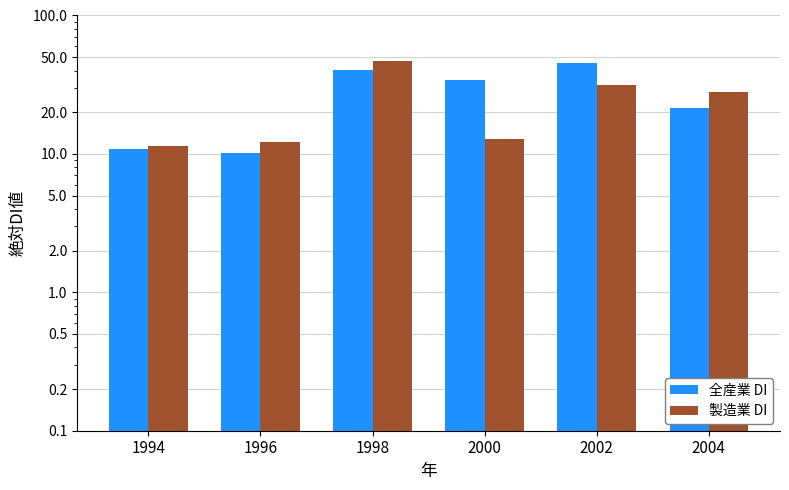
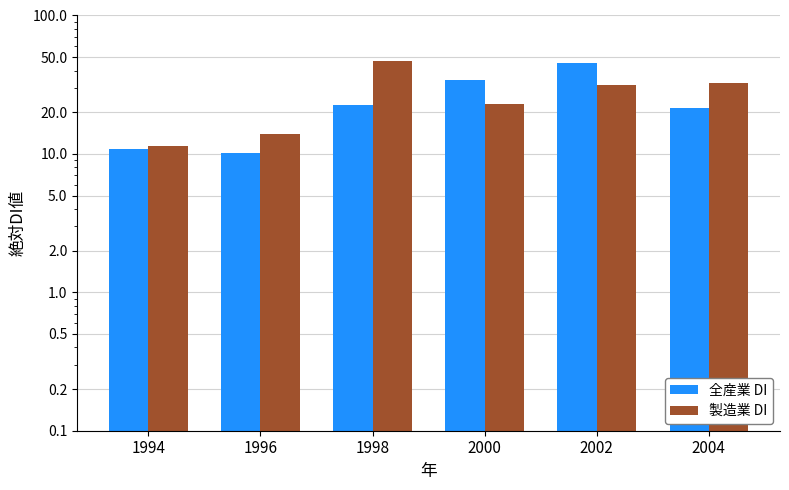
  {
    "全産業 DI": {
      "1994": 11,
      "1996": 10,
-     "1998": 41,
+     "1998": 22,
      "2000": 34,
      "2002": 45,
      "2004": 21
    },
    "製造業 DI": {
      "1994": 12,
-     "1996": 12,
+     "1996": 14,
      "1998": 47,
-     "2000": 13,
+     "2000": 23,
      "2002": 31,
-     "2004": 28
+     "2004": 33
    }
  }
